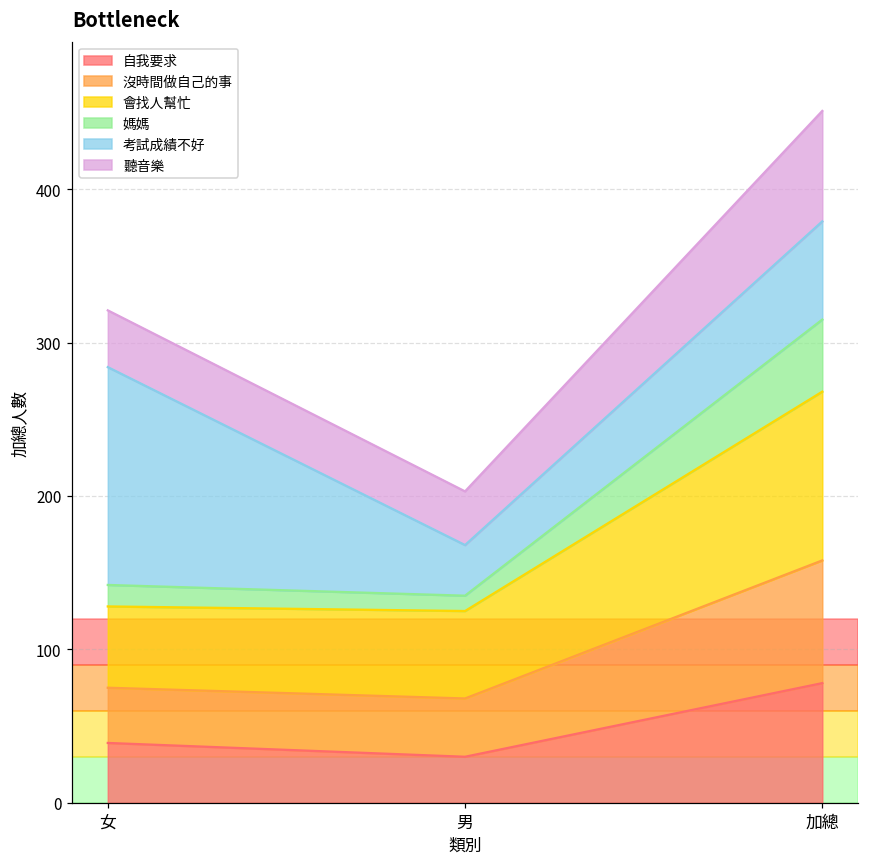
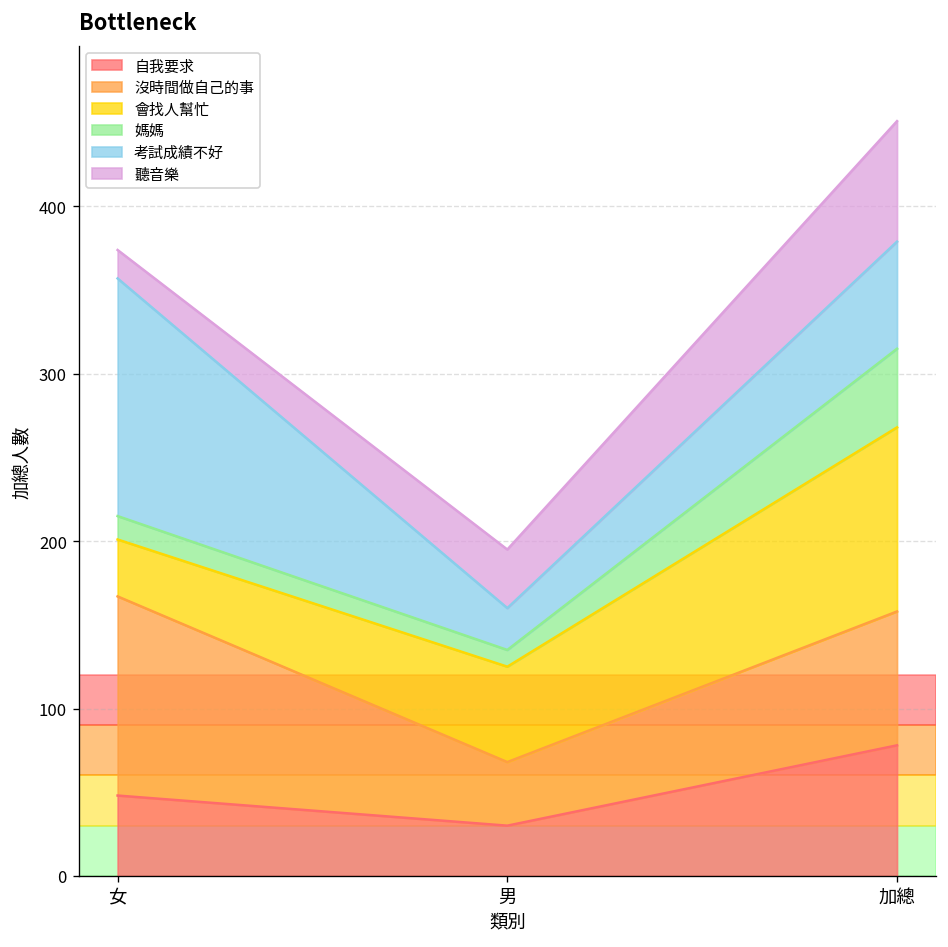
  {
    "自我要求": {
-     "女": 39,
+     "女": 48,
      "男": 30,
      "加總": 78
    },
    "沒時間做自己的事": {
-     "女": 36,
+     "女": 119,
      "男": 38,
      "加總": 80
    },
    "會找人幫忙": {
-     "女": 53,
+     "女": 34,
      "男": 57,
      "加總": 110
    },
    "媽媽": {
      "女": 14,
      "男": 10,
      "加總": 47
    },
    "考試成績不好": {
      "女": 142,
-     "男": 33,
+     "男": 25,
      "加總": 64
    },
    "聽音樂": {
-     "女": 37,
+     "女": 17,
      "男": 35,
      "加總": 72
    }
  }
